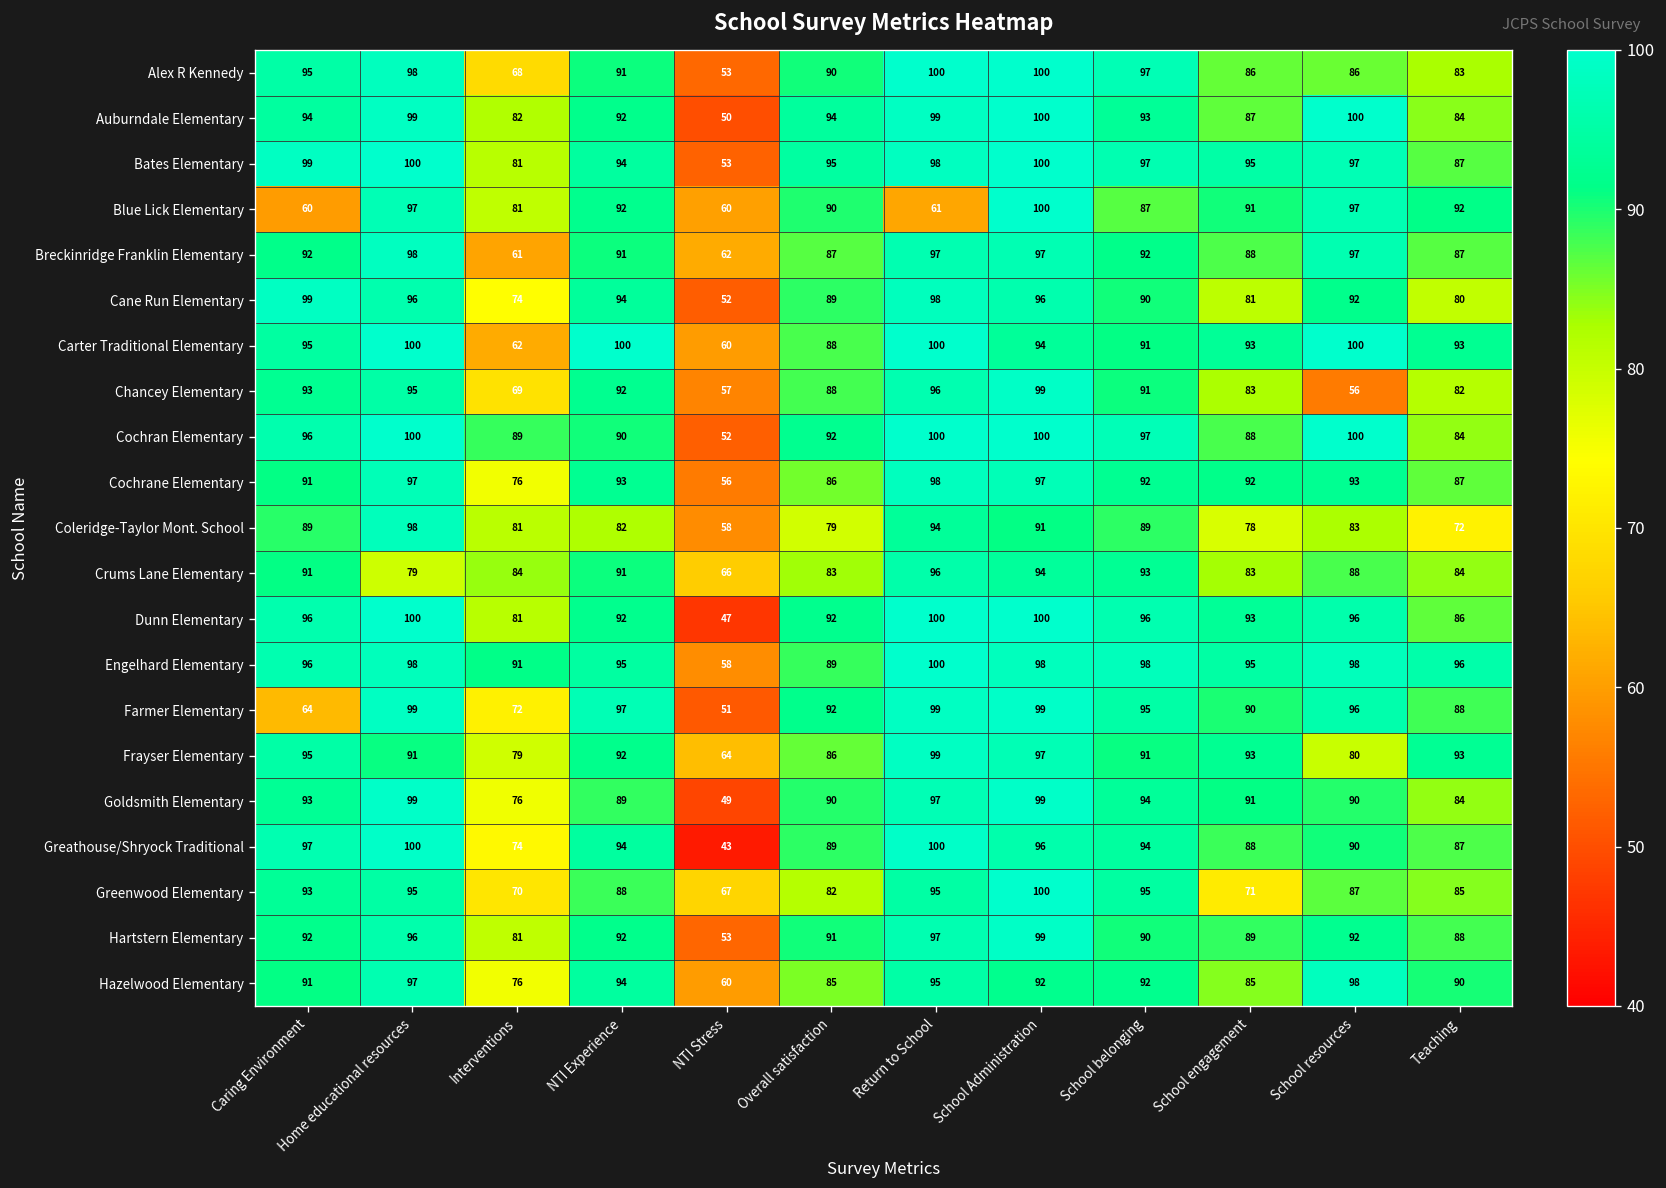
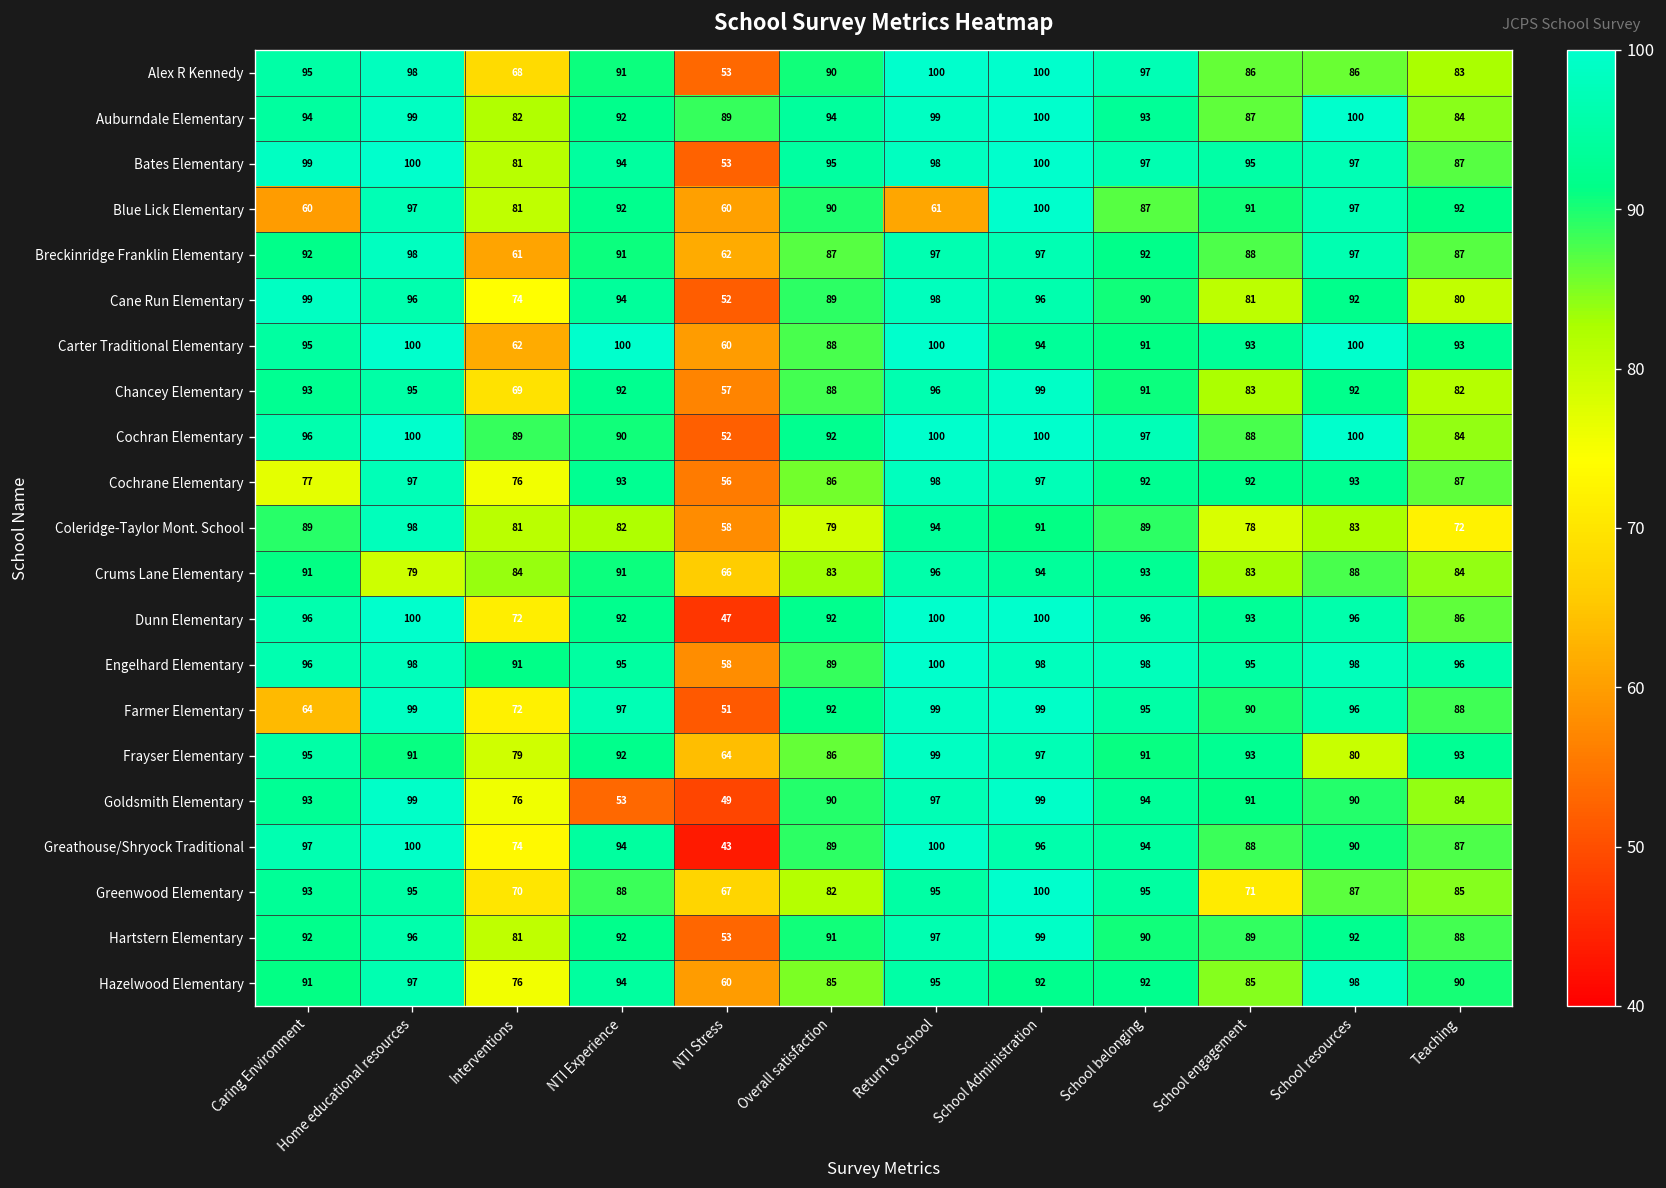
  {
    "Auburndale Elementary": {
      "Caring Environment": 94,
      "Home educational resources": 99,
      "Interventions": 82,
      "NTI Experience": 92,
-     "NTI Stress": 50,
+     "NTI Stress": 89,
      "Overall satisfaction": 94,
      "Return to School": 99,
      "School Administration": 100,
      "School belonging": 93,
      "School engagement": 87,
      "School resources": 100,
      "Teaching": 84
    },
    "Chancey Elementary": {
      "Caring Environment": 93,
      "Home educational resources": 95,
      "Interventions": 69,
      "NTI Experience": 92,
      "NTI Stress": 57,
      "Overall satisfaction": 88,
      "Return to School": 96,
      "School Administration": 99,
      "School belonging": 91,
      "School engagement": 83,
-     "School resources": 56,
+     "School resources": 92,
      "Teaching": 82
    },
    "Cochrane Elementary": {
-     "Caring Environment": 91,
+     "Caring Environment": 77,
      "Home educational resources": 97,
      "Interventions": 76,
      "NTI Experience": 93,
      "NTI Stress": 56,
      "Overall satisfaction": 86,
      "Return to School": 98,
      "School Administration": 97,
      "School belonging": 92,
      "School engagement": 92,
      "School resources": 93,
      "Teaching": 87
    },
    "Dunn Elementary": {
      "Caring Environment": 96,
      "Home educational resources": 100,
-     "Interventions": 81,
+     "Interventions": 72,
      "NTI Experience": 92,
      "NTI Stress": 47,
      "Overall satisfaction": 92,
      "Return to School": 100,
      "School Administration": 100,
      "School belonging": 96,
      "School engagement": 93,
      "School resources": 96,
      "Teaching": 86
    },
    "Goldsmith Elementary": {
      "Caring Environment": 93,
      "Home educational resources": 99,
      "Interventions": 76,
-     "NTI Experience": 89,
+     "NTI Experience": 53,
      "NTI Stress": 49,
      "Overall satisfaction": 90,
      "Return to School": 97,
      "School Administration": 99,
      "School belonging": 94,
      "School engagement": 91,
      "School resources": 90,
      "Teaching": 84
    }
  }
